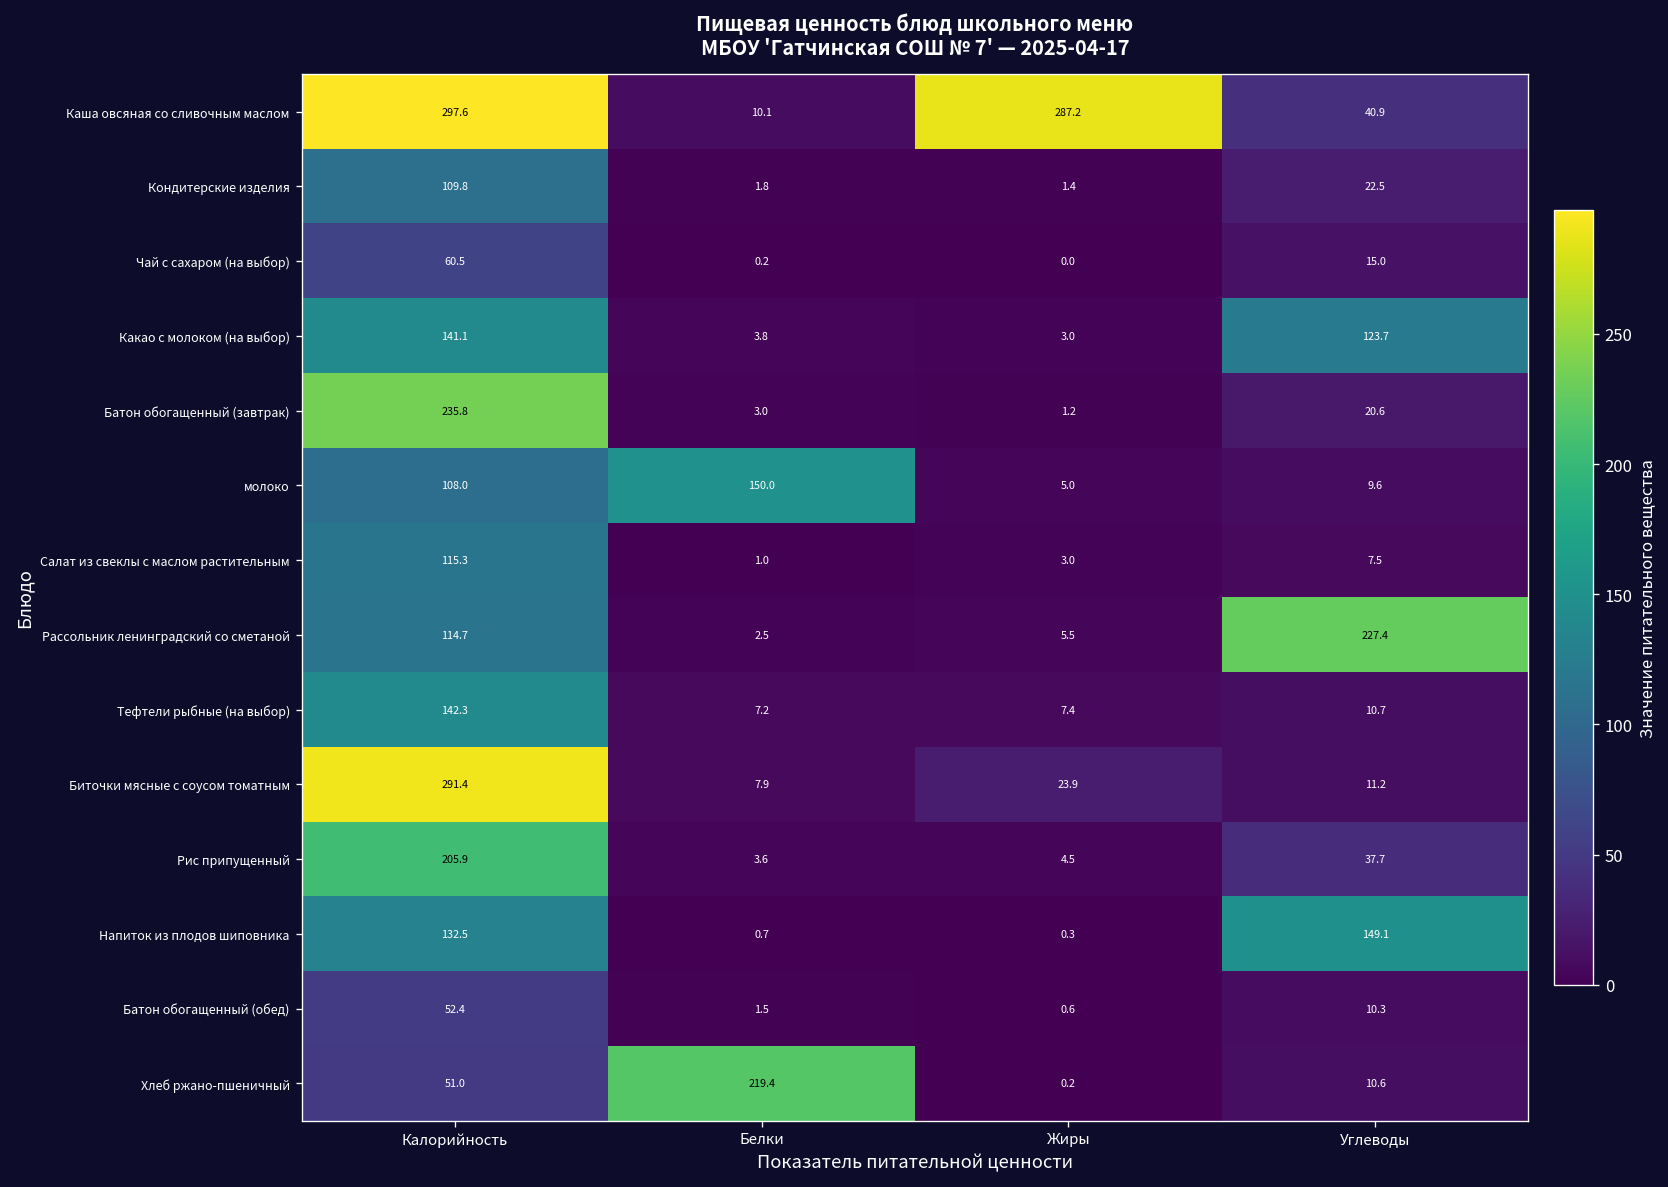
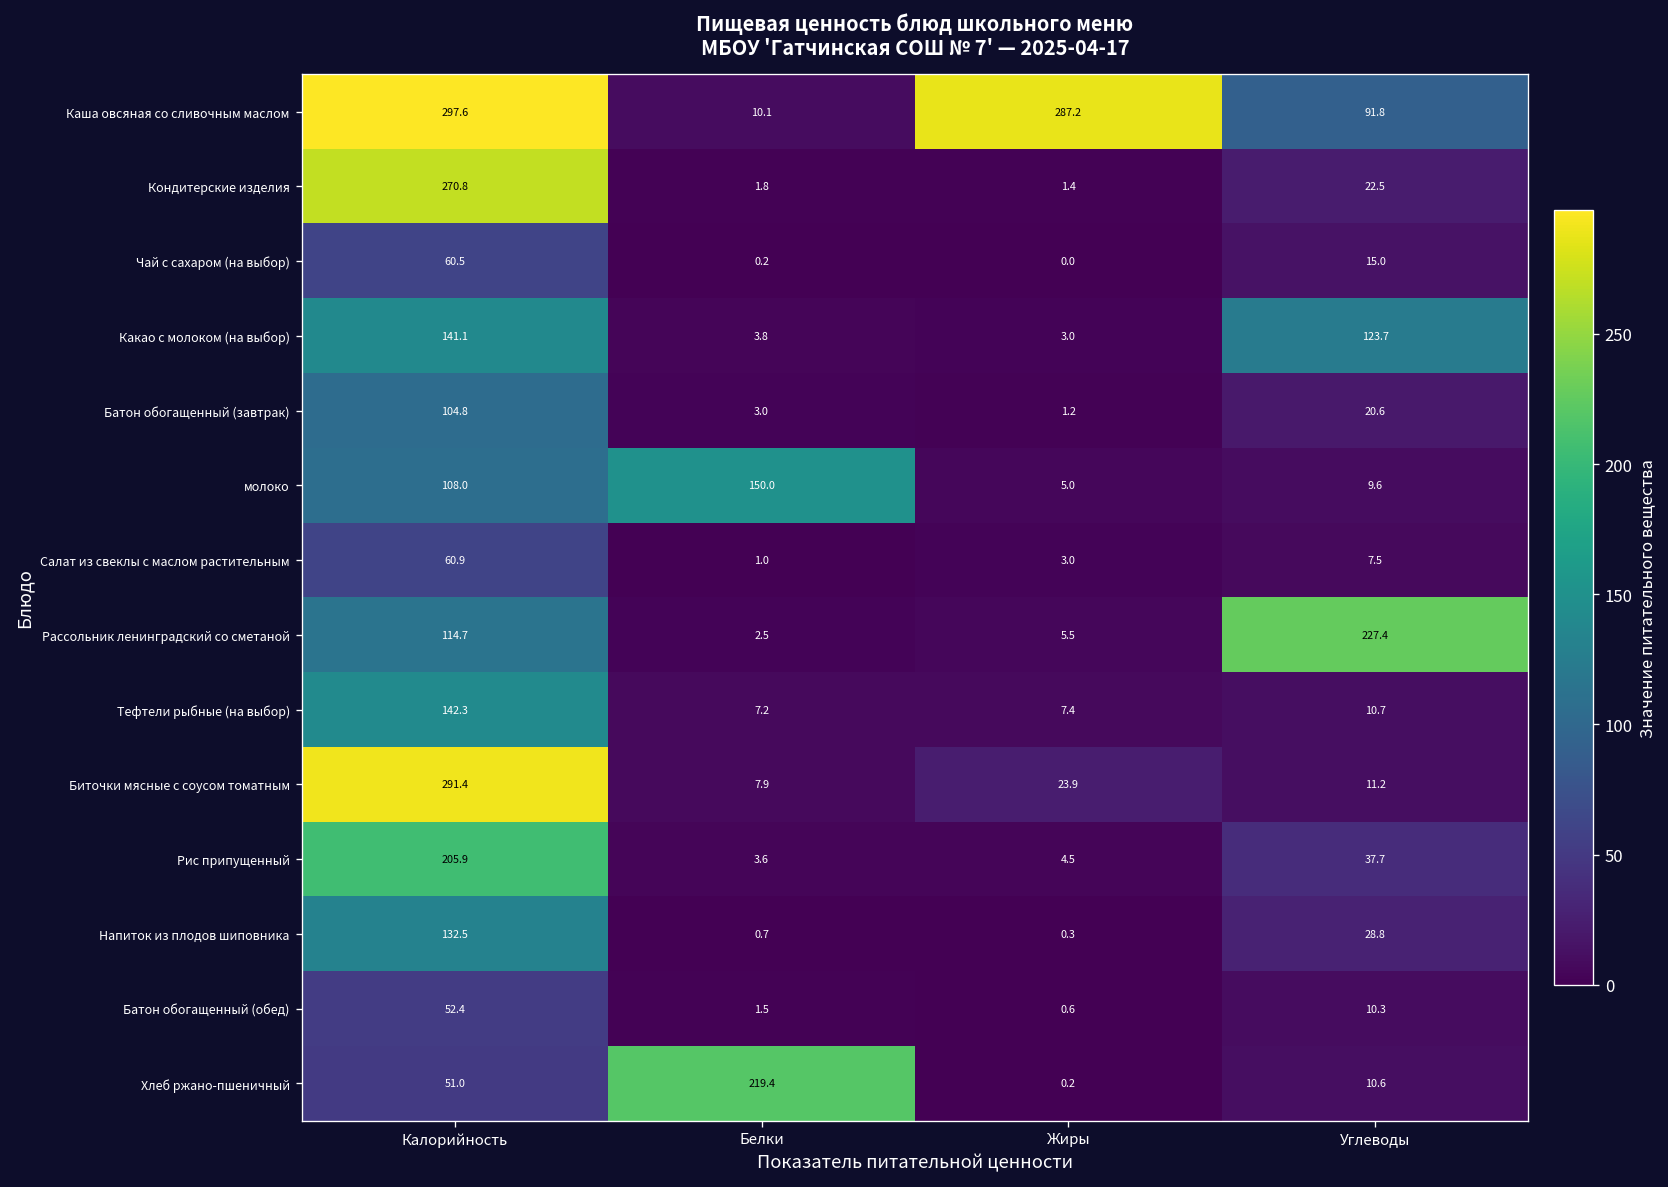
  {
    "Каша овсяная со сливочным маслом": {
      "Калорийность": 297.6,
      "Белки": 10.1,
      "Жиры": 287.2,
-     "Углеводы": 40.9
+     "Углеводы": 91.8
    },
    "Кондитерские изделия": {
-     "Калорийность": 109.8,
+     "Калорийность": 270.8,
      "Белки": 1.8,
      "Жиры": 1.4,
      "Углеводы": 22.5
    },
    "Чай с сахаром (на выбор)": {
      "Калорийность": 60.5,
      "Белки": 0.2,
      "Жиры": 0.0,
      "Углеводы": 15.0
    },
    "Какао с молоком (на выбор)": {
      "Калорийность": 141.1,
      "Белки": 3.8,
      "Жиры": 3.0,
      "Углеводы": 123.7
    },
    "Батон обогащенный (завтрак)": {
-     "Калорийность": 235.8,
+     "Калорийность": 104.8,
      "Белки": 3.0,
      "Жиры": 1.2,
      "Углеводы": 20.6
    },
    "молоко": {
      "Калорийность": 108.0,
      "Белки": 150.0,
      "Жиры": 5.0,
      "Углеводы": 9.6
    },
    "Салат из свеклы с маслом растительным": {
-     "Калорийность": 115.3,
+     "Калорийность": 60.9,
      "Белки": 1.0,
      "Жиры": 3.0,
      "Углеводы": 7.5
    },
    "Рассольник ленинградский со сметаной": {
      "Калорийность": 114.7,
      "Белки": 2.5,
      "Жиры": 5.5,
      "Углеводы": 227.4
    },
    "Тефтели рыбные (на выбор)": {
      "Калорийность": 142.3,
      "Белки": 7.2,
      "Жиры": 7.4,
      "Углеводы": 10.7
    },
    "Биточки мясные с соусом томатным": {
      "Калорийность": 291.4,
      "Белки": 7.9,
      "Жиры": 23.9,
      "Углеводы": 11.2
    },
    "Рис припущенный": {
      "Калорийность": 205.9,
      "Белки": 3.6,
      "Жиры": 4.5,
      "Углеводы": 37.7
    },
    "Напиток из плодов шиповника": {
      "Калорийность": 132.5,
      "Белки": 0.7,
      "Жиры": 0.3,
-     "Углеводы": 149.1
+     "Углеводы": 28.8
    },
    "Батон обогащенный (обед)": {
      "Калорийность": 52.4,
      "Белки": 1.5,
      "Жиры": 0.6,
      "Углеводы": 10.3
    },
    "Хлеб ржано-пшеничный": {
      "Калорийность": 51.0,
      "Белки": 219.4,
      "Жиры": 0.2,
      "Углеводы": 10.6
    }
  }
